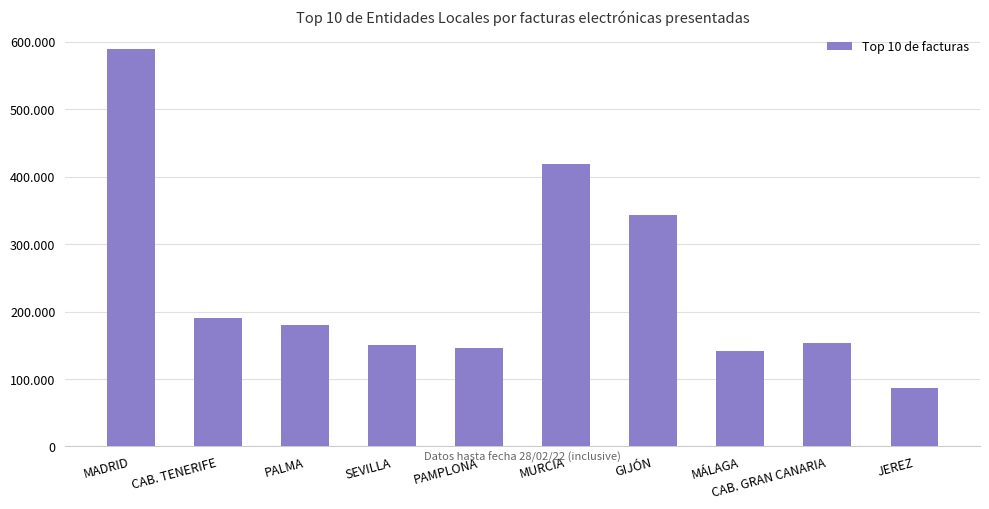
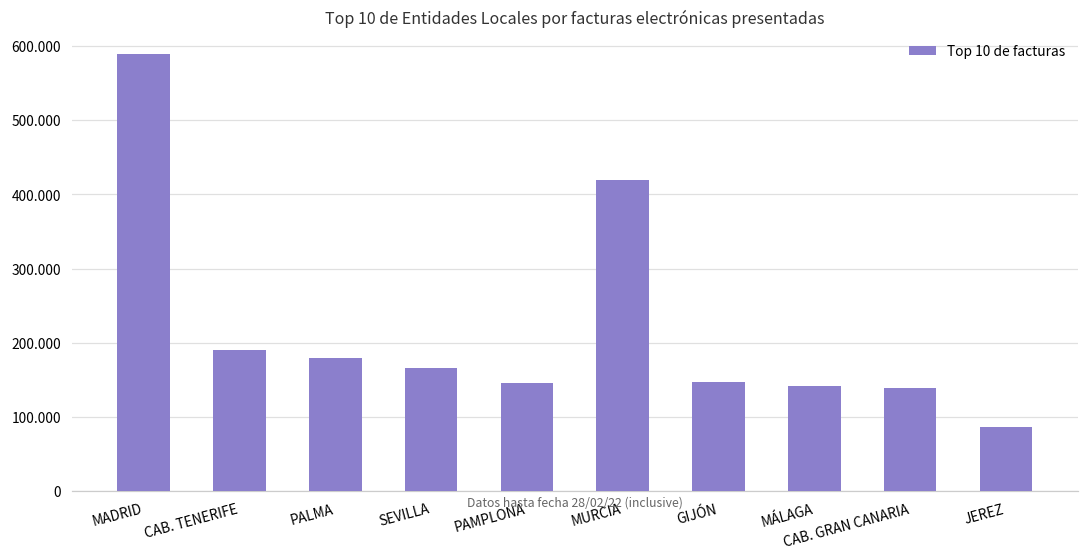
  {
    "MADRID": 590,
    "CAB. TENERIFE": 190,
    "PALMA": 180,
-   "SEVILLA": 150,
+   "SEVILLA": 170,
    "PAMPLONA": 150,
    "MURCIA": 420,
-   "GIJÓN": 340,
+   "GIJÓN": 150,
    "MÁLAGA": 140,
-   "CAB. GRAN CANARIA": 150,
+   "CAB. GRAN CANARIA": 140,
    "JEREZ": 90
  }
